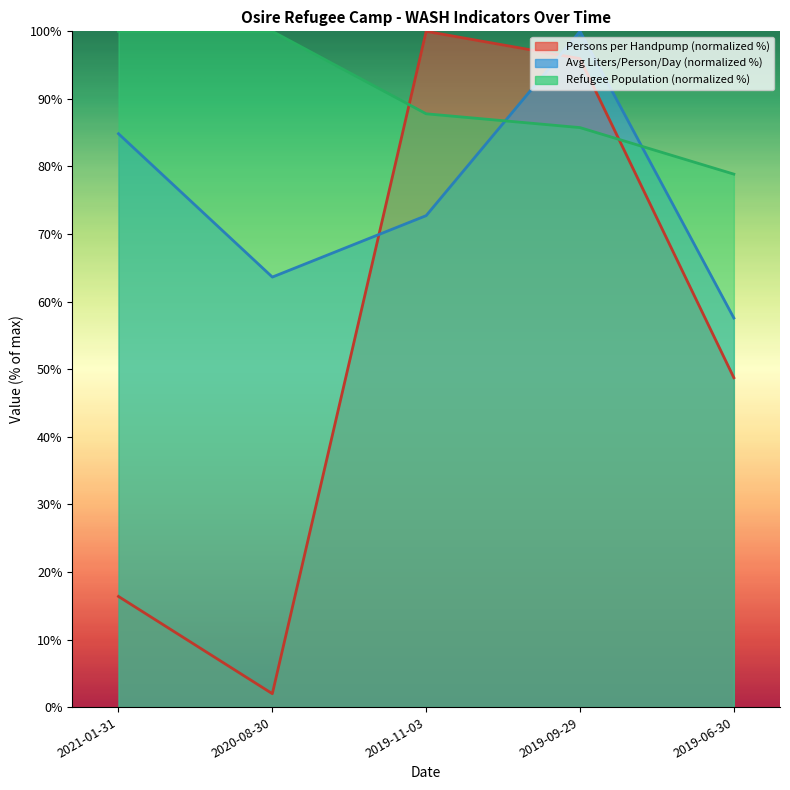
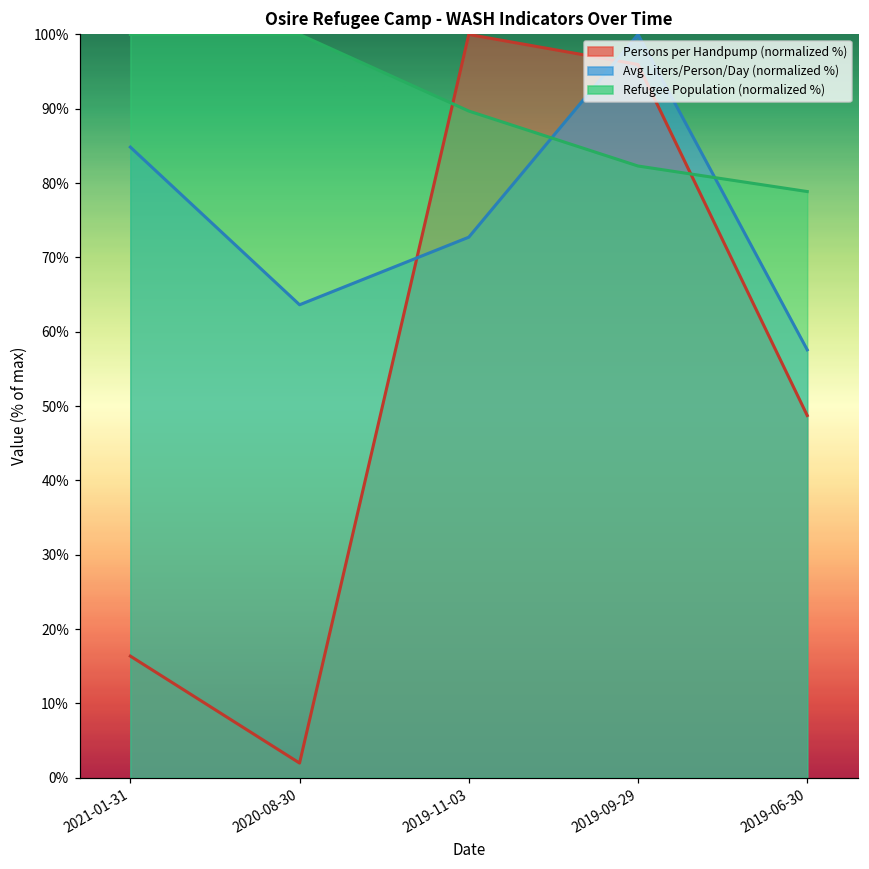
  {
    "Persons per Handpump (normalized %)": {
      "2021-01-31": "16%",
      "2020-08-30": "2%",
      "2019-11-03": "100%",
      "2019-06-30": "49%"
    },
    "Avg Liters/Person/Day (normalized %)": {
      "2021-01-31": "85%",
      "2020-08-30": "64%",
      "2019-11-03": "73%",
      "2019-09-29": "100%",
      "2019-06-30": "58%"
    },
    "Refugee Population (normalized %)": {
      "2021-01-31": "100%",
      "2020-08-30": "100%",
-     "2019-11-03": "88%",
-     "2019-09-29": "86%",
+     "2019-11-03": "90%",
+     "2019-09-29": "82%",
      "2019-06-30": "79%"
    }
  }
